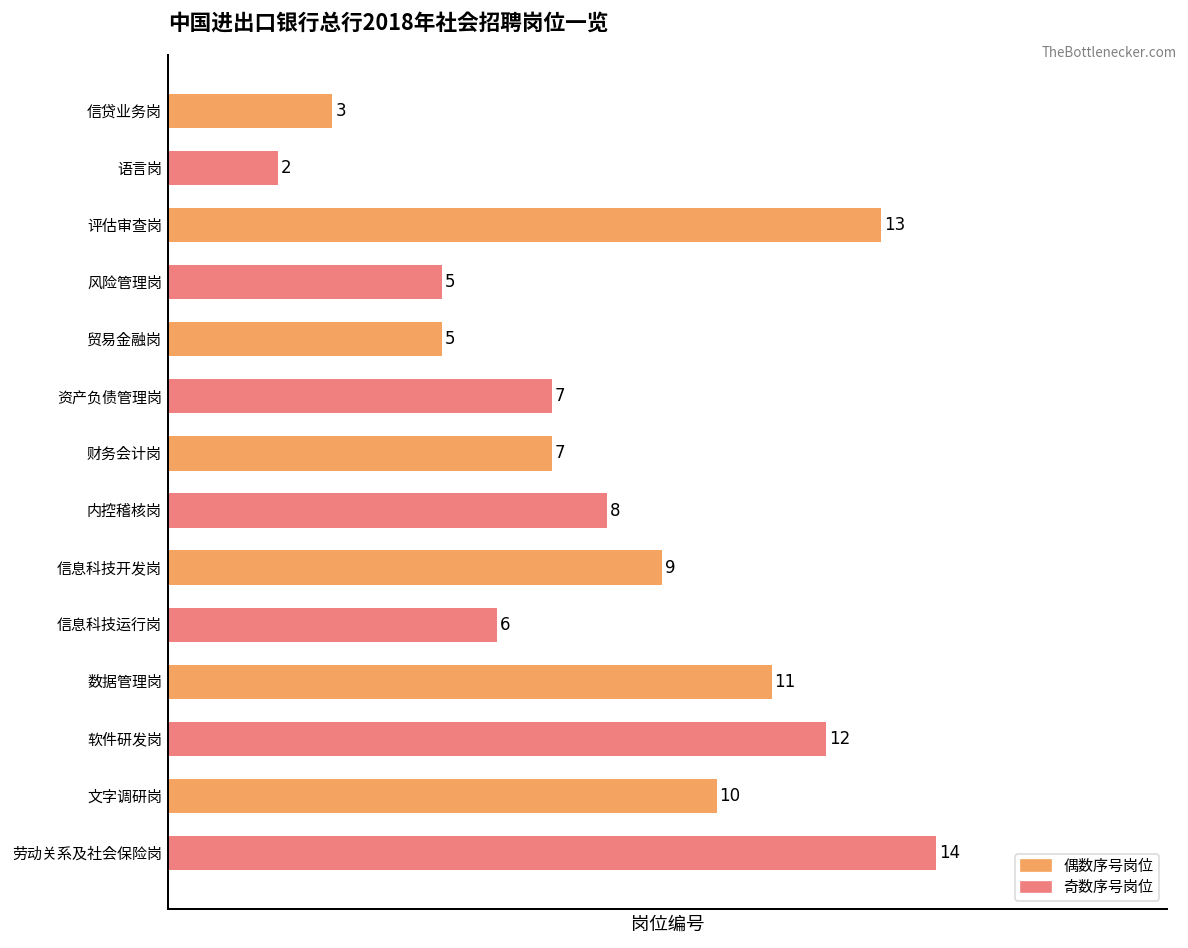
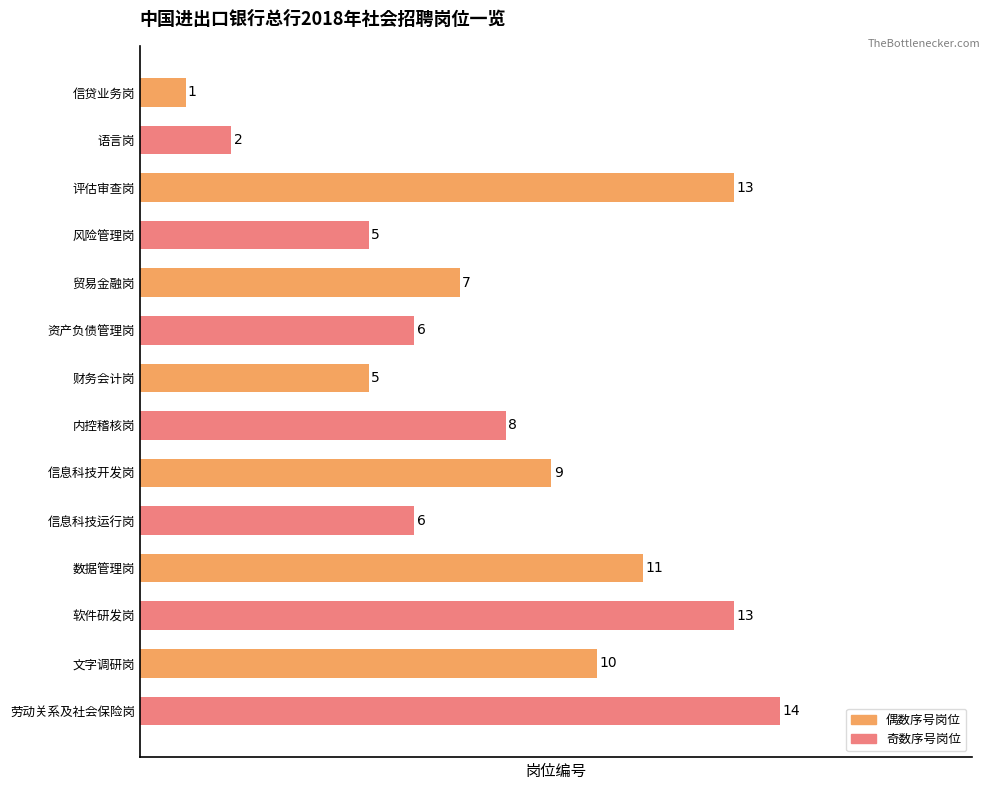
  {
-   "信贷业务岗": 3,
+   "信贷业务岗": 1,
    "语言岗": 2,
    "评估审查岗": 13,
    "风险管理岗": 5,
-   "贸易金融岗": 5,
-   "资产负债管理岗": 7,
-   "财务会计岗": 7,
+   "贸易金融岗": 7,
+   "资产负债管理岗": 6,
+   "财务会计岗": 5,
    "内控稽核岗": 8,
    "信息科技开发岗": 9,
    "信息科技运行岗": 6,
    "数据管理岗": 11,
-   "软件研发岗": 12,
+   "软件研发岗": 13,
    "文字调研岗": 10,
    "劳动关系及社会保险岗": 14
  }
